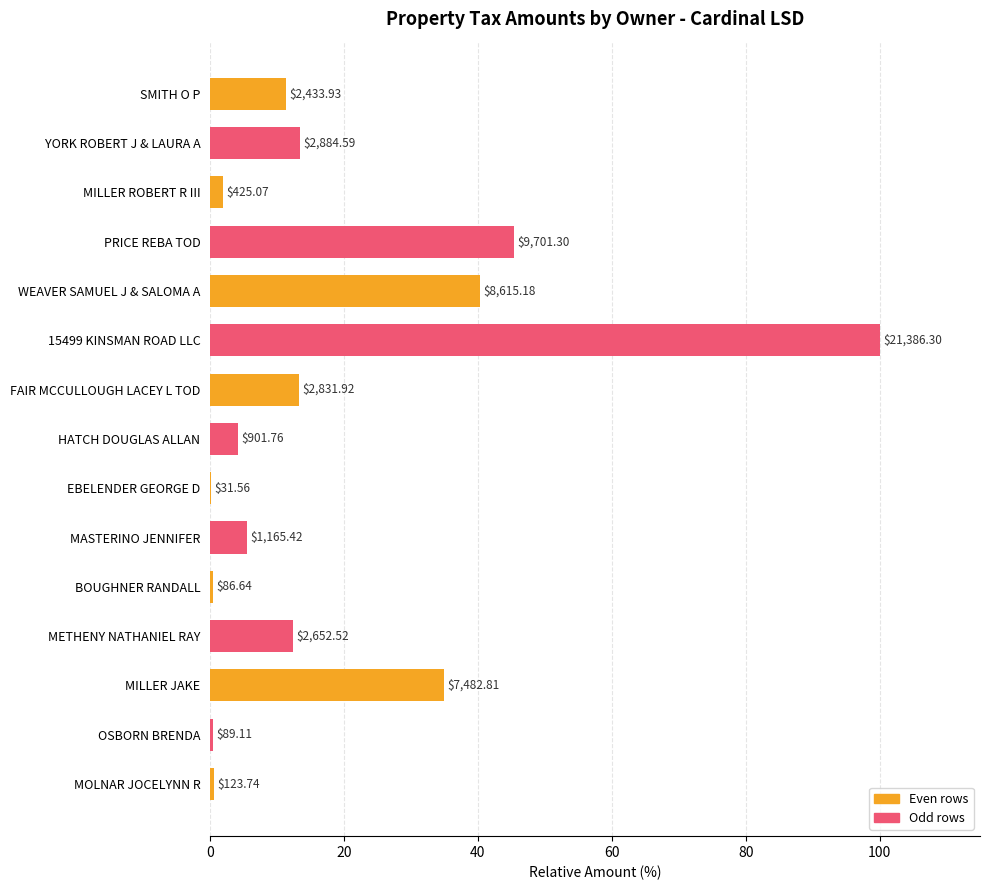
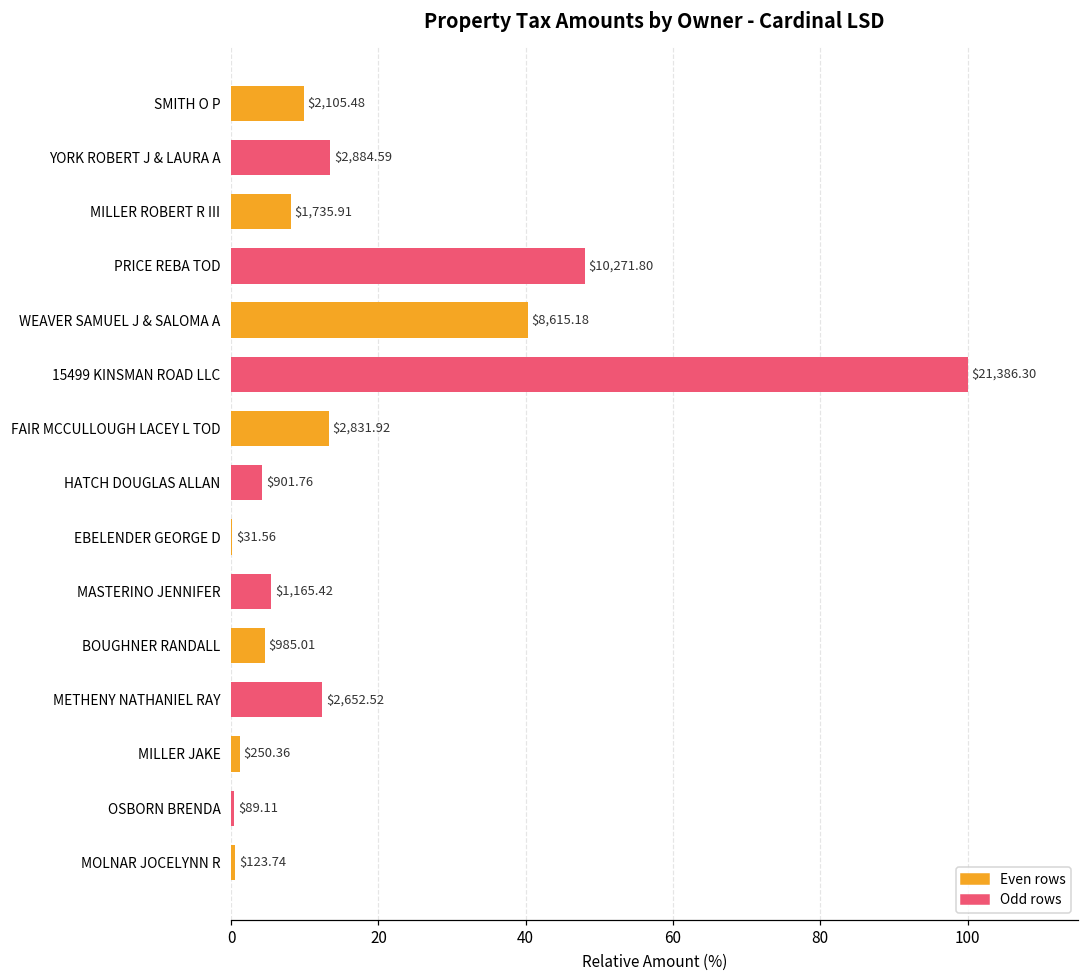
  {
-   "SMITH O P": "$2,433.93",
-   "MILLER ROBERT R III": "$425.07",
-   "PRICE REBA TOD": "$9,701.30",
-   "BOUGHNER RANDALL": "$86.64",
-   "MILLER JAKE": "$7,482.81"
+   "SMITH O P": "$2,105.48",
+   "MILLER ROBERT R III": "$1,735.91",
+   "PRICE REBA TOD": "$10,271.80",
+   "BOUGHNER RANDALL": "$985.01",
+   "MILLER JAKE": "$250.36"
  }
